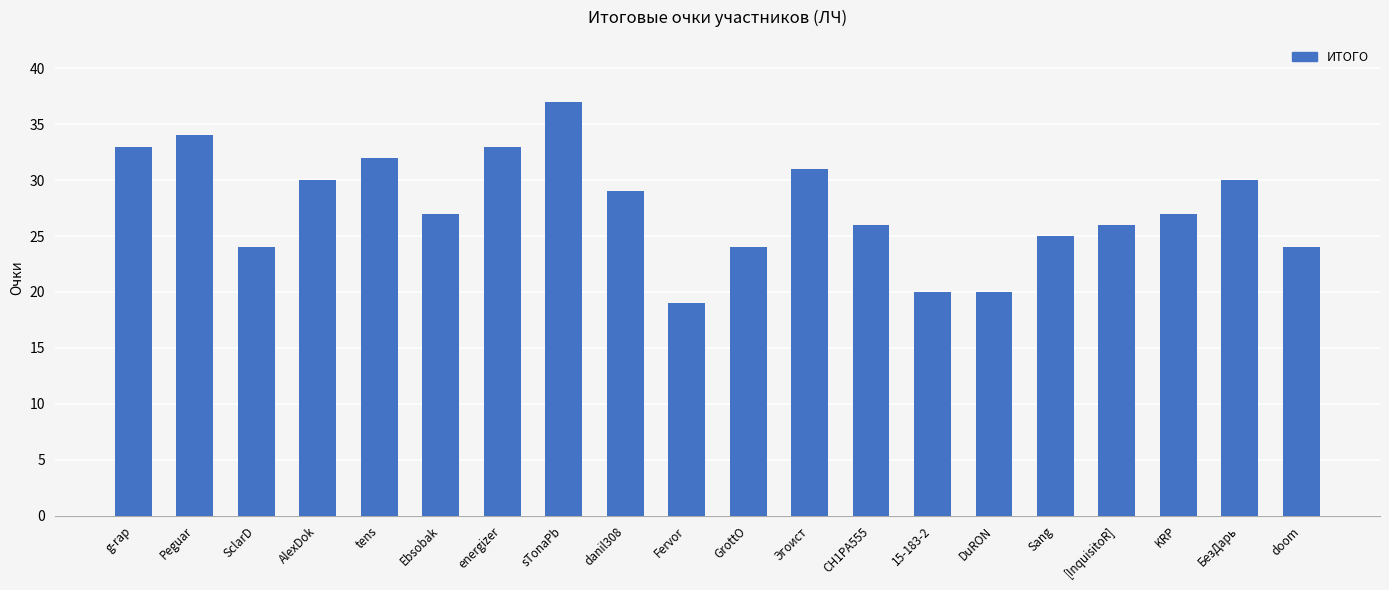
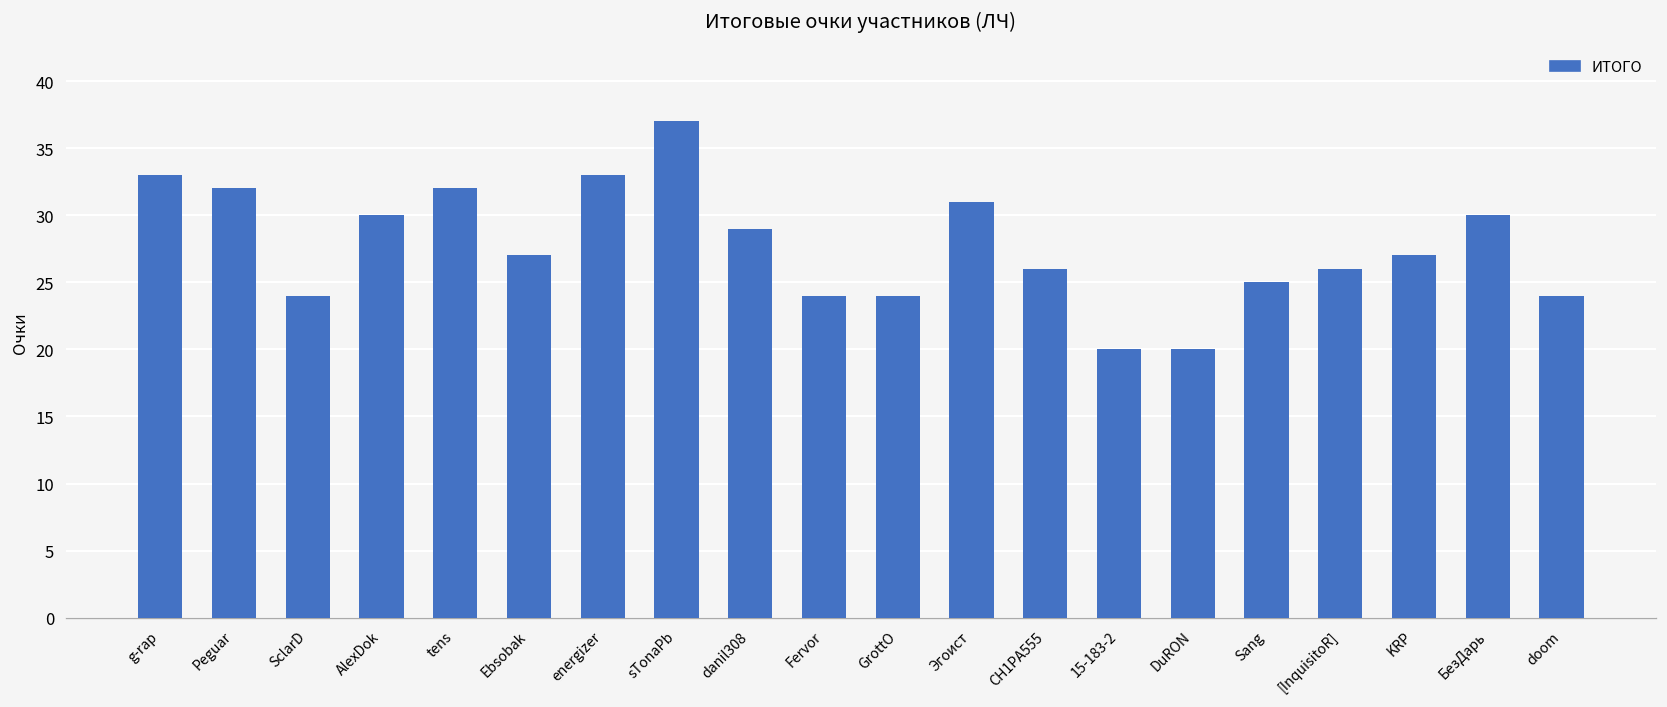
  {
    "g-rap": 33,
-   "Peguar": 34,
+   "Peguar": 32,
    "SclarD": 24,
    "AlexDok": 30,
    "tens": 32,
    "Ebsobak": 27,
    "energizer": 33,
    "sTonaPb": 37,
    "danil308": 29,
-   "Fervor": 19,
+   "Fervor": 24,
    "GrottO": 24,
    "Эгоист": 31,
    "CH1PA555": 26,
    "15-183-2": 20,
    "DuRON": 20,
    "Sang": 25,
    "[InquisitoR]": 26,
    "KRP": 27,
    "БезДарь": 30,
    "doom": 24
  }
